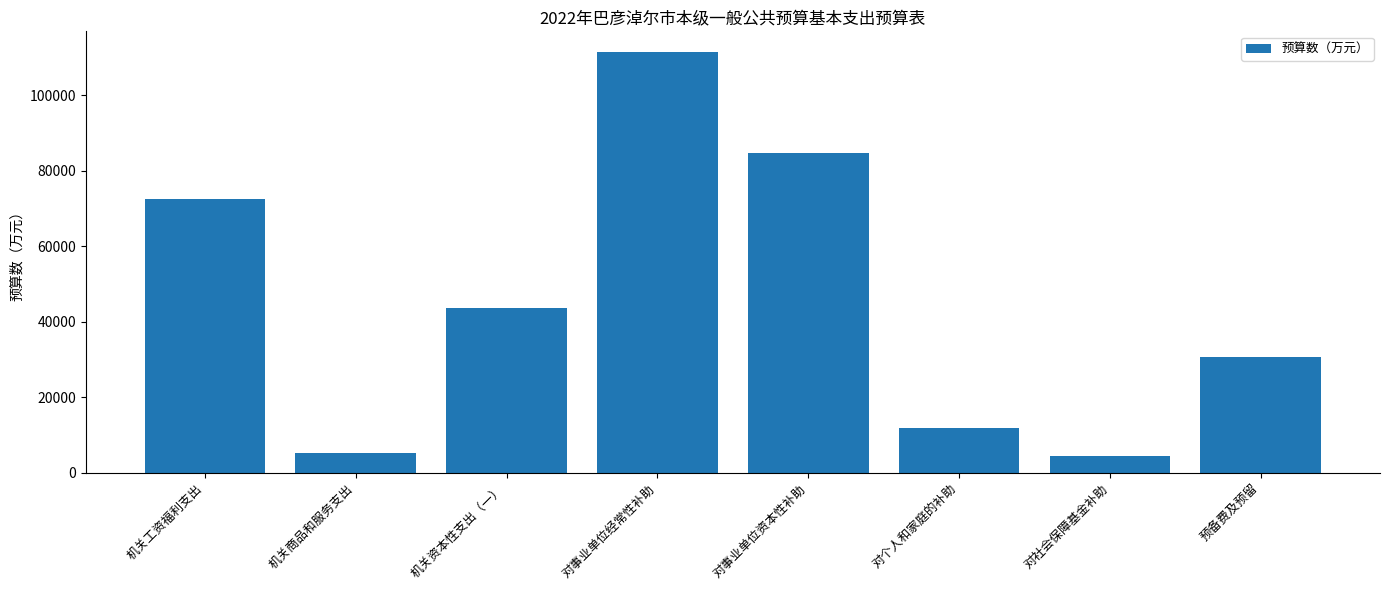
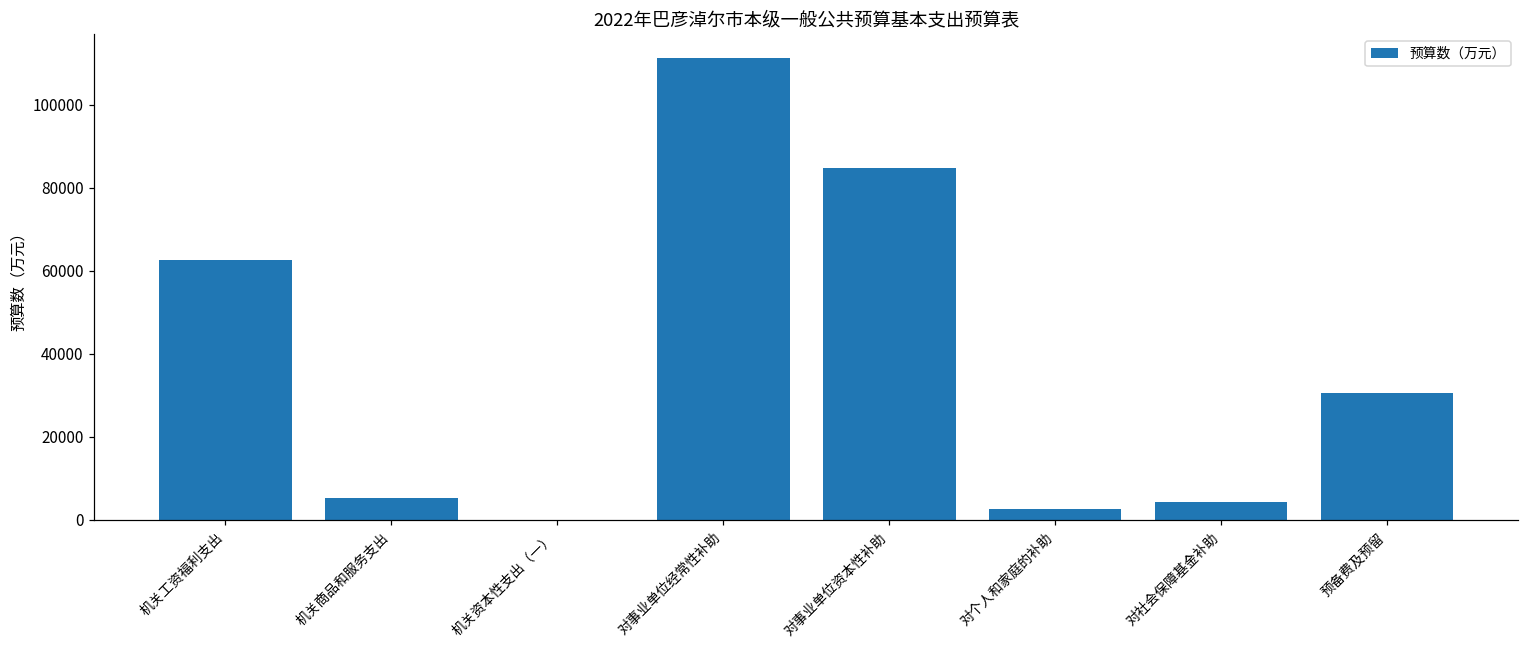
  {
-   "机关工资福利支出": 73000,
+   "机关工资福利支出": 63000,
    "机关商品和服务支出": 5000,
-   "机关资本性支出（一）": 44000,
+   "机关资本性支出（一）": 0,
    "对事业单位经常性补助": 111000,
    "对事业单位资本性补助": 85000,
-   "对个人和家庭的补助": 12000,
+   "对个人和家庭的补助": 3000,
    "对社会保障基金补助": 4000,
    "预备费及预留": 31000
  }
